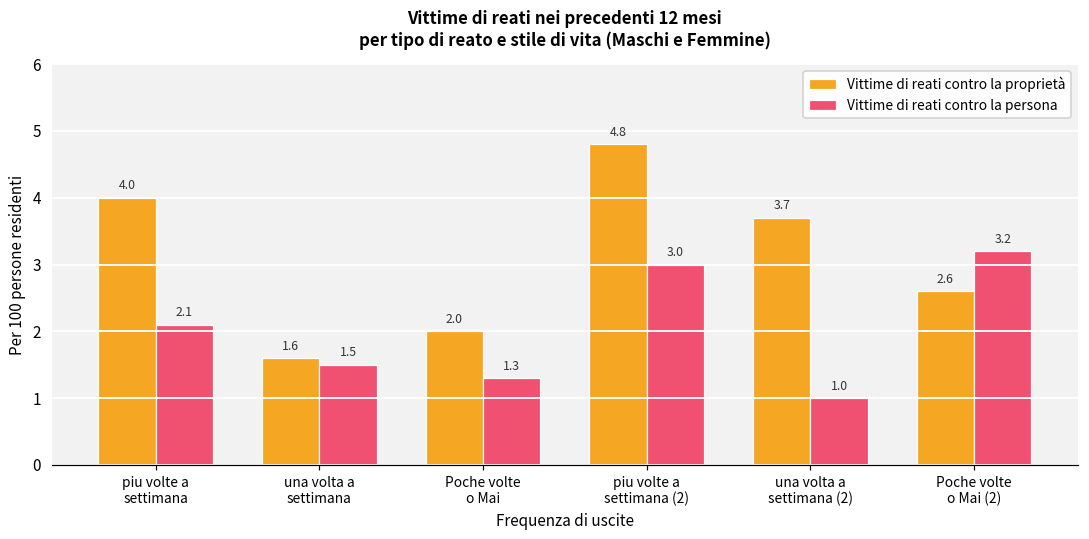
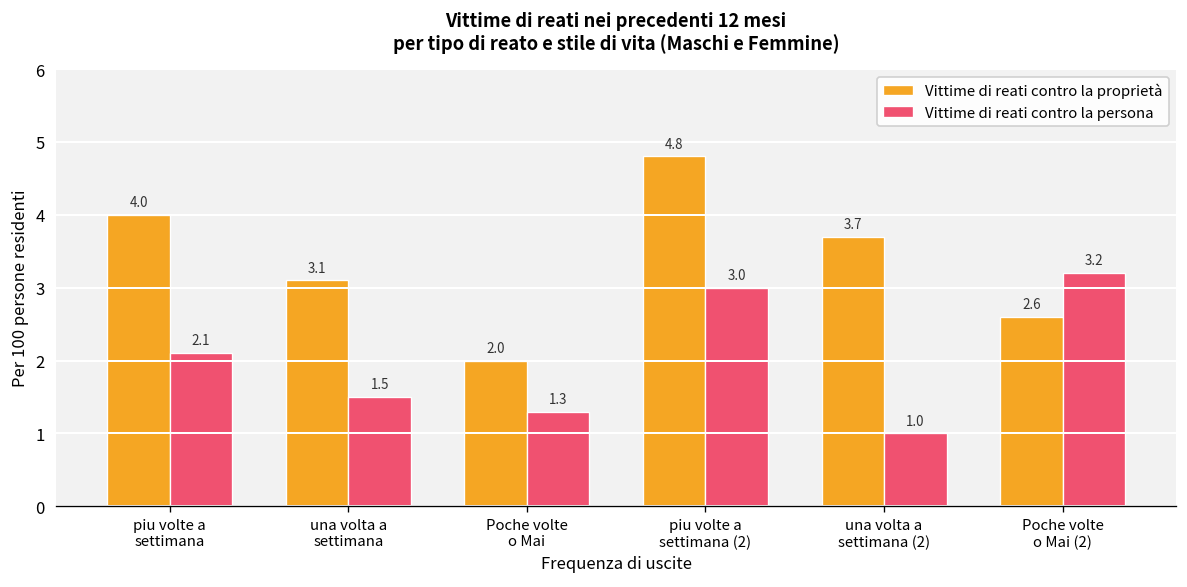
  {
    "Vittime di reati contro la proprietà": {
      "piu volte a settimana": 4.0,
-     "una volta a settimana": 1.6,
+     "una volta a settimana": 3.1,
      "Poche volte o Mai": 2.0,
      "piu volte a settimana (2)": 4.8,
      "una volta a settimana (2)": 3.7,
      "Poche volte o Mai (2)": 2.6
    },
    "Vittime di reati contro la persona": {
      "piu volte a settimana": 2.1,
      "una volta a settimana": 1.5,
      "Poche volte o Mai": 1.3,
      "piu volte a settimana (2)": 3.0,
      "una volta a settimana (2)": 1.0,
      "Poche volte o Mai (2)": 3.2
    }
  }
